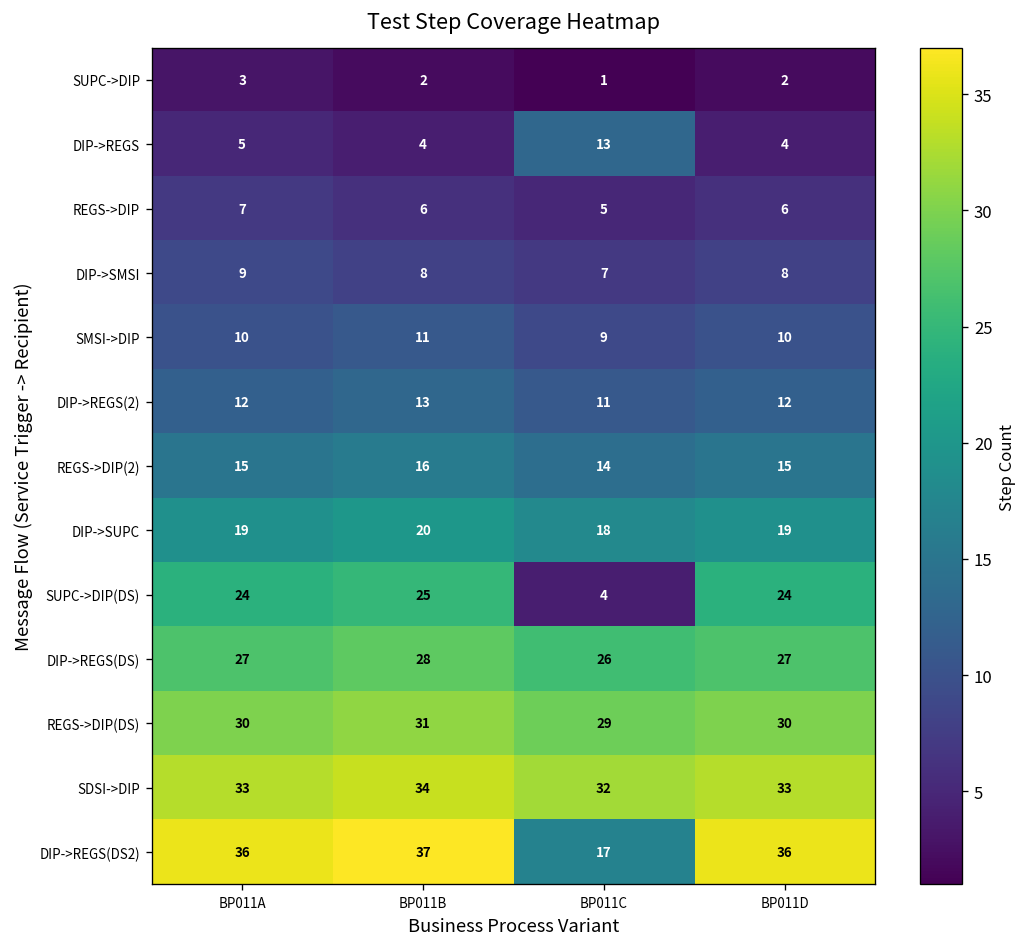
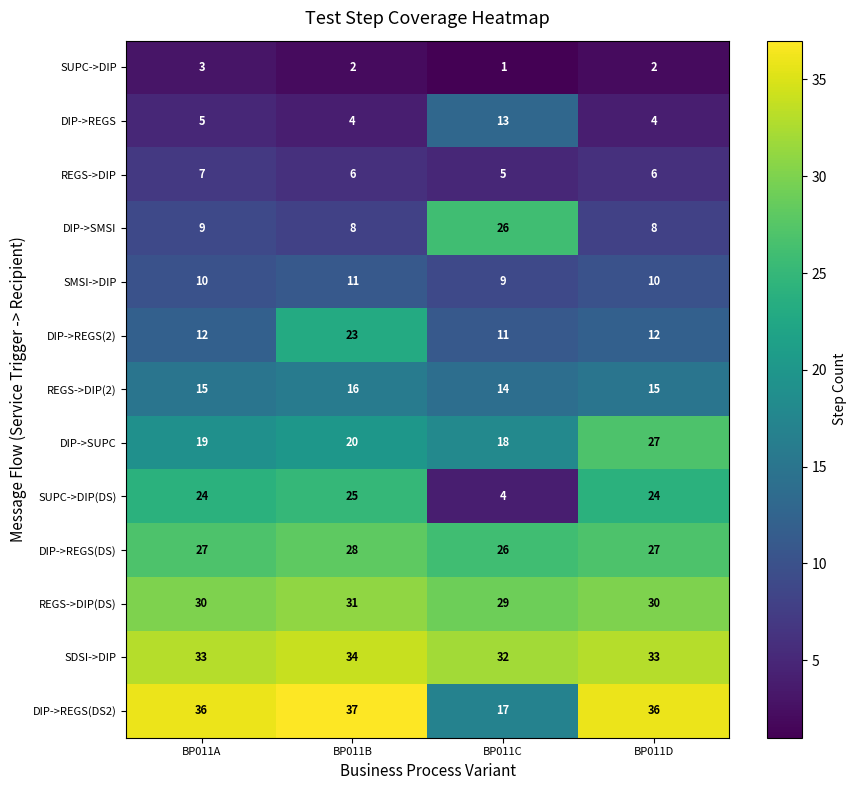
  {
    "SUPC->DIP": {
      "BP011A": 3,
      "BP011B": 2,
      "BP011C": 1,
      "BP011D": 2
    },
    "DIP->REGS": {
      "BP011A": 5,
      "BP011B": 4,
      "BP011C": 13,
      "BP011D": 4
    },
    "REGS->DIP": {
      "BP011A": 7,
      "BP011B": 6,
      "BP011C": 5,
      "BP011D": 6
    },
    "DIP->SMSI": {
      "BP011A": 9,
      "BP011B": 8,
-     "BP011C": 7,
+     "BP011C": 26,
      "BP011D": 8
    },
    "SMSI->DIP": {
      "BP011A": 10,
      "BP011B": 11,
      "BP011C": 9,
      "BP011D": 10
    },
    "DIP->REGS(2)": {
      "BP011A": 12,
-     "BP011B": 13,
+     "BP011B": 23,
      "BP011C": 11,
      "BP011D": 12
    },
    "REGS->DIP(2)": {
      "BP011A": 15,
      "BP011B": 16,
      "BP011C": 14,
      "BP011D": 15
    },
    "DIP->SUPC": {
      "BP011A": 19,
      "BP011B": 20,
      "BP011C": 18,
-     "BP011D": 19
+     "BP011D": 27
    },
    "SUPC->DIP(DS)": {
      "BP011A": 24,
      "BP011B": 25,
      "BP011C": 4,
      "BP011D": 24
    },
    "DIP->REGS(DS)": {
      "BP011A": 27,
      "BP011B": 28,
      "BP011C": 26,
      "BP011D": 27
    },
    "REGS->DIP(DS)": {
      "BP011A": 30,
      "BP011B": 31,
      "BP011C": 29,
      "BP011D": 30
    },
    "SDSI->DIP": {
      "BP011A": 33,
      "BP011B": 34,
      "BP011C": 32,
      "BP011D": 33
    },
    "DIP->REGS(DS2)": {
      "BP011A": 36,
      "BP011B": 37,
      "BP011C": 17,
      "BP011D": 36
    }
  }
